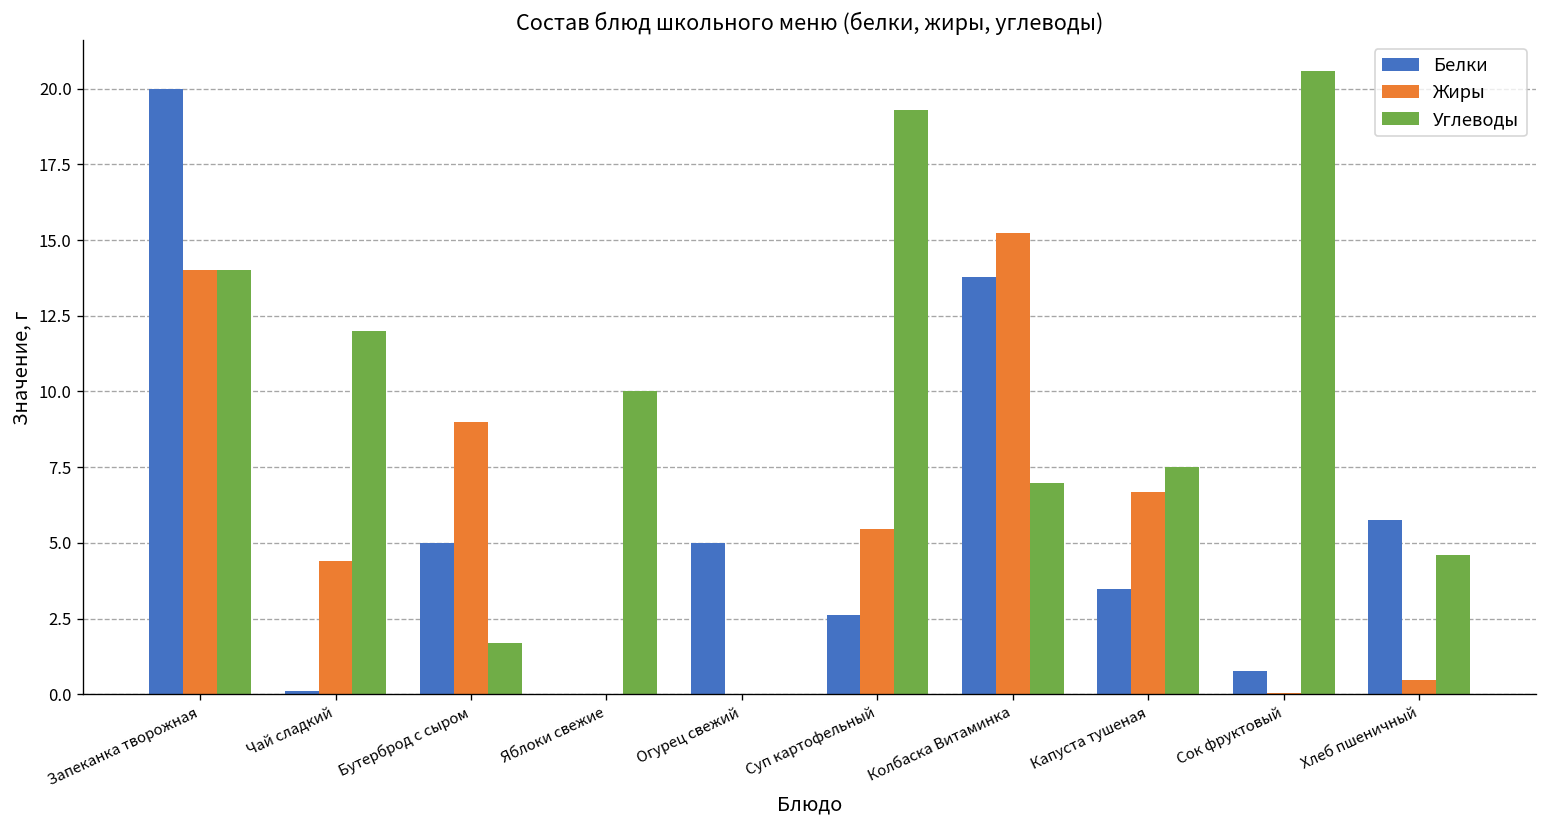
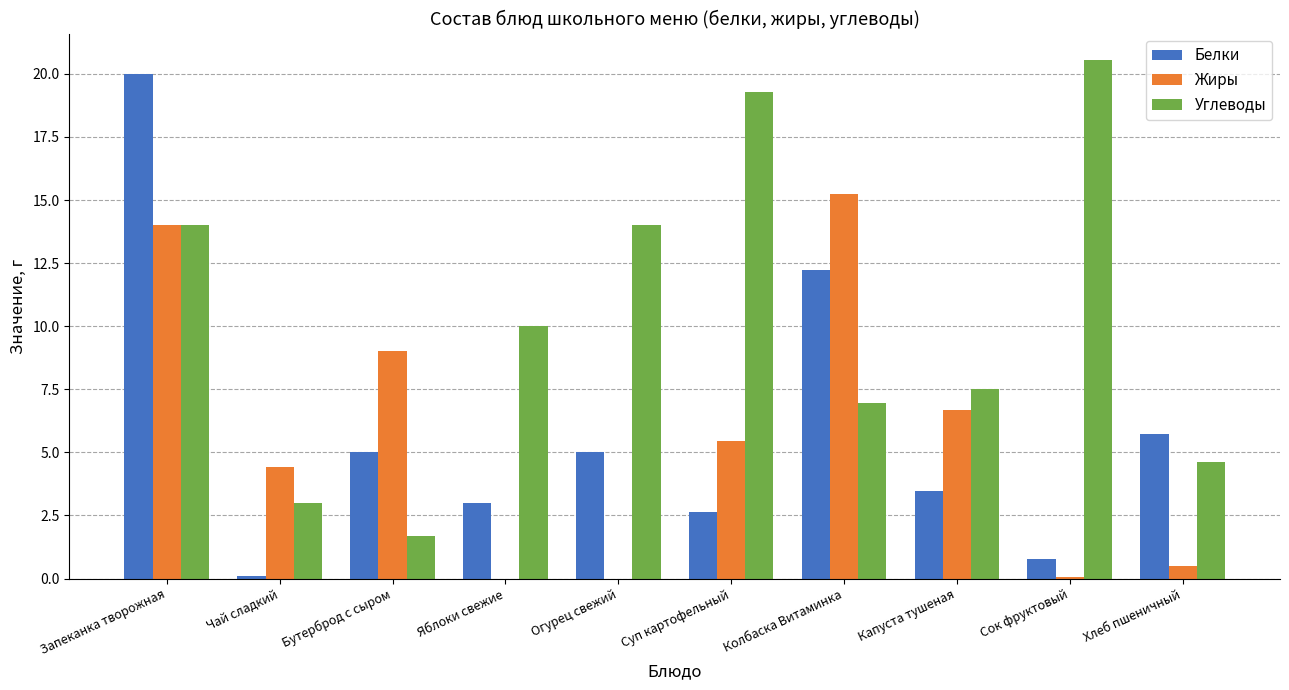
  {
    "Белки": {
      "Запеканка творожная": 20.0,
      "Чай сладкий": 0.1,
      "Бутерброд с сыром": 5.0,
-     "Яблоки свежие": 0,
+     "Яблоки свежие": 3,
      "Огурец свежий": 5.0,
      "Суп картофельный": 2.6,
-     "Колбаска Витаминка": 13.8,
+     "Колбаска Витаминка": 12.2,
      "Капуста тушеная": 3.5,
      "Сок фруктовый": 0.8,
      "Хлеб пшеничный": 5.7
    },
    "Жиры": {
      "Запеканка творожная": 14.0,
      "Чай сладкий": 4.4,
      "Бутерброд с сыром": 9.0,
      "Яблоки свежие": 0.0,
      "Огурец свежий": 0.0,
      "Суп картофельный": 5.5,
      "Колбаска Витаминка": 15.2,
      "Капуста тушеная": 6.7,
      "Хлеб пшеничный": 0.5
    },
    "Углеводы": {
      "Запеканка творожная": 14,
-     "Чай сладкий": 12,
+     "Чай сладкий": 3,
      "Бутерброд с сыром": 1.7,
      "Яблоки свежие": 10,
-     "Огурец свежий": 0,
+     "Огурец свежий": 14,
      "Суп картофельный": 19.3,
      "Колбаска Витаминка": 7,
      "Капуста тушеная": 7.5,
      "Сок фруктовый": 20.6,
      "Хлеб пшеничный": 4.6
    }
  }
